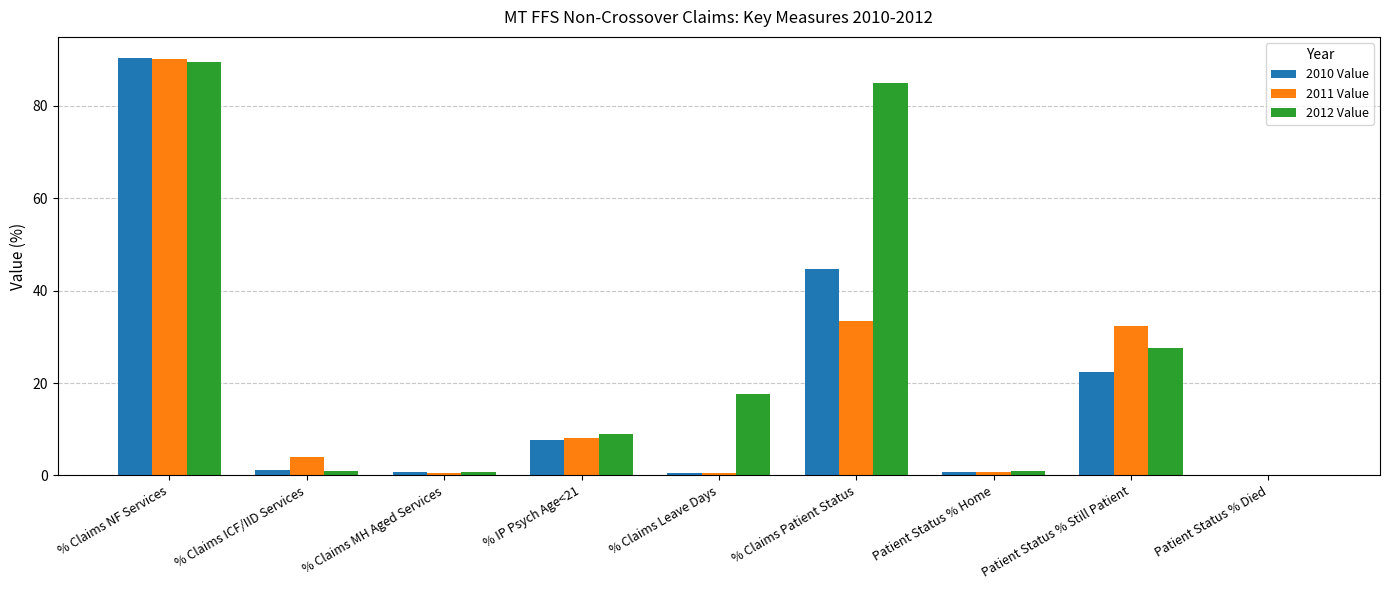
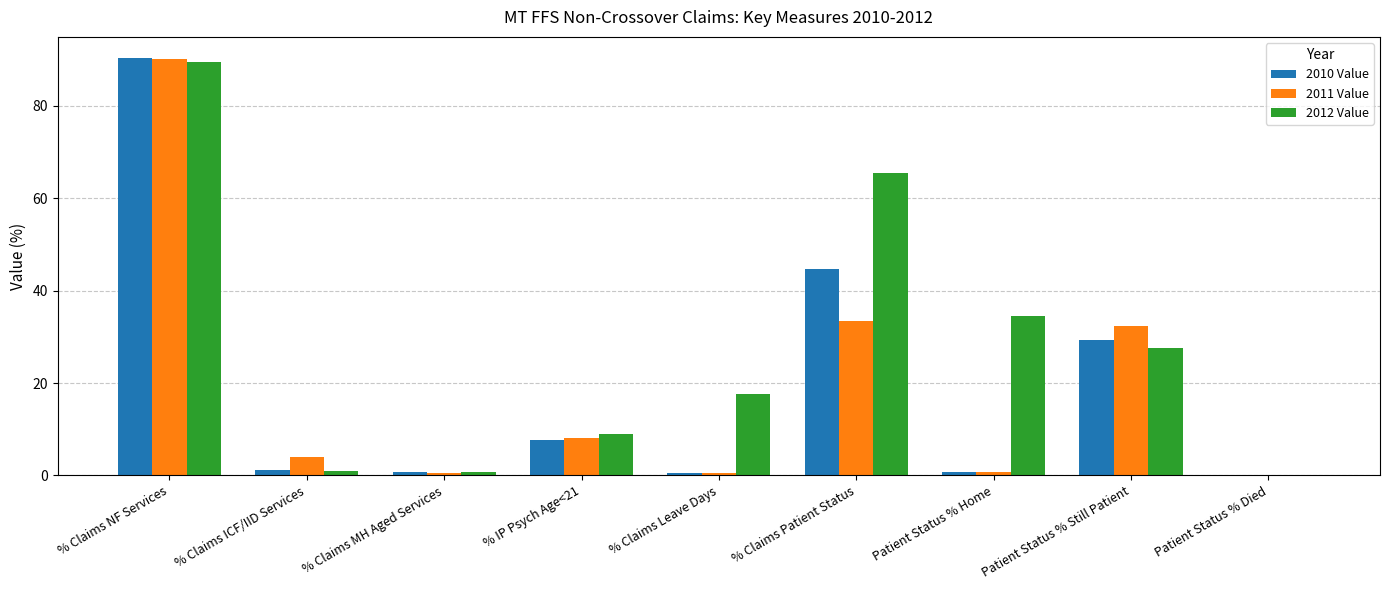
  {
    "2010 Value": {
      "% Claims NF Services": 90,
      "% Claims ICF/IID Services": 1,
      "% Claims MH Aged Services": 1,
      "% IP Psych Age<21": 8,
      "% Claims Patient Status": 45,
      "Patient Status % Home": 1,
-     "Patient Status % Still Patient": 22
+     "Patient Status % Still Patient": 29
    },
    "2011 Value": {
      "% Claims NF Services": 90,
      "% Claims ICF/IID Services": 4,
      "% Claims MH Aged Services": 1,
      "% IP Psych Age<21": 8,
      "% Claims Patient Status": 33,
      "Patient Status % Home": 1,
      "Patient Status % Still Patient": 32
    },
    "2012 Value": {
      "% Claims NF Services": 89,
      "% Claims ICF/IID Services": 1,
      "% Claims MH Aged Services": 1,
      "% IP Psych Age<21": 9,
      "% Claims Leave Days": 18,
-     "% Claims Patient Status": 85,
-     "Patient Status % Home": 1,
+     "% Claims Patient Status": 65,
+     "Patient Status % Home": 34,
      "Patient Status % Still Patient": 28
    }
  }
